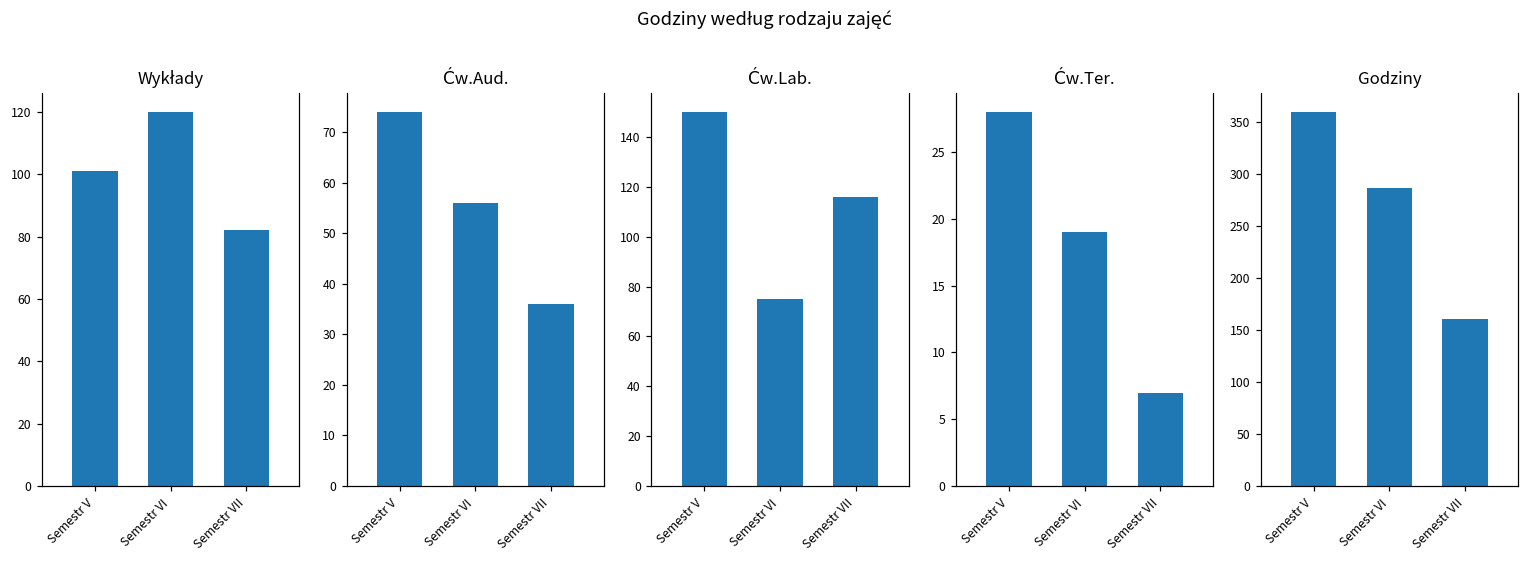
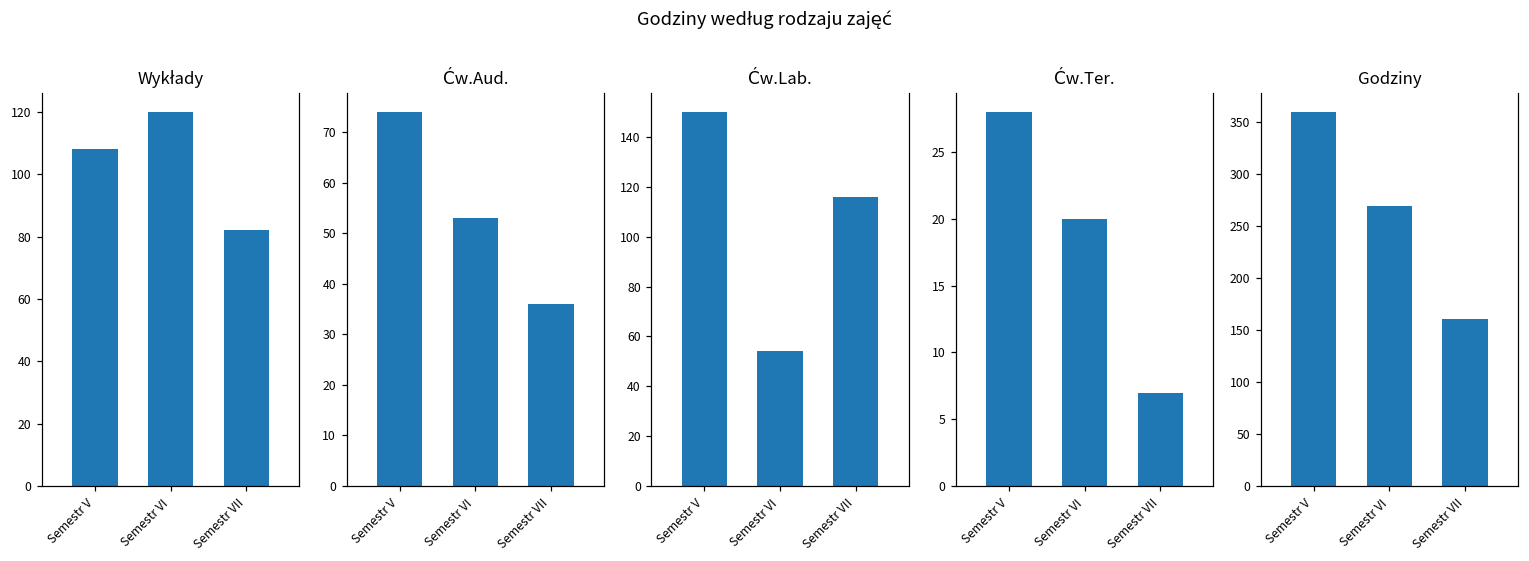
  {
    "Wykłady": {
-     "Semestr V": 101,
+     "Semestr V": 108,
      "Semestr VI": 120,
      "Semestr VII": 82
    },
    "Ćw.Aud.": {
      "Semestr V": 74,
-     "Semestr VI": 56,
+     "Semestr VI": 53,
      "Semestr VII": 36
    },
    "Ćw.Lab.": {
      "Semestr V": 150,
-     "Semestr VI": 75,
+     "Semestr VI": 54,
      "Semestr VII": 116
    },
    "Ćw.Ter.": {
      "Semestr V": 28,
-     "Semestr VI": 19,
+     "Semestr VI": 20,
      "Semestr VII": 7
    },
    "Godziny": {
      "Semestr V": 360,
-     "Semestr VI": 290,
+     "Semestr VI": 270,
      "Semestr VII": 160
    }
  }
